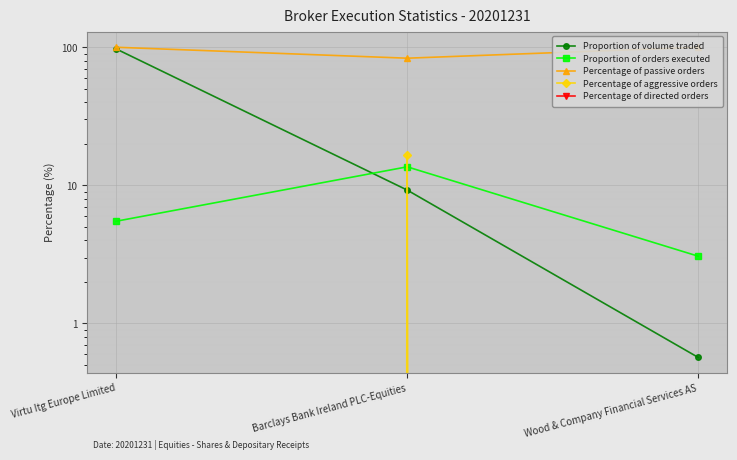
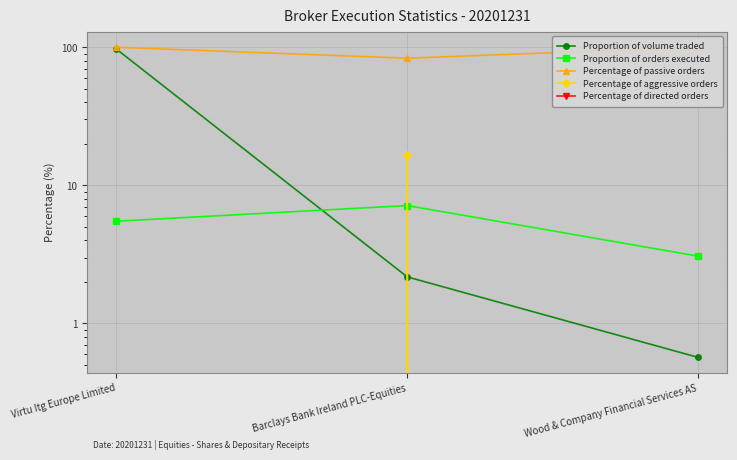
  {
    "Proportion of volume traded": {
-     "Barclays Bank Ireland PLC-Equities": 9,
+     "Barclays Bank Ireland PLC-Equities": 2.2,
      "Wood & Company Financial Services AS": 0.57
    },
    "Proportion of orders executed": {
      "Virtu Itg Europe Limited": 5.5,
-     "Barclays Bank Ireland PLC-Equities": 14,
+     "Barclays Bank Ireland PLC-Equities": 7,
      "Wood & Company Financial Services AS": 3
    }
  }
